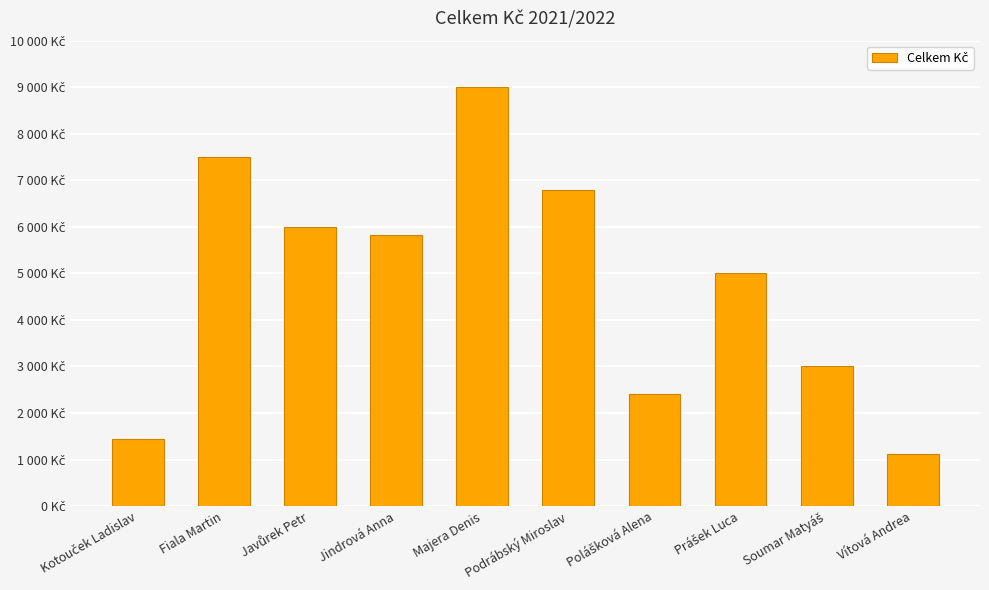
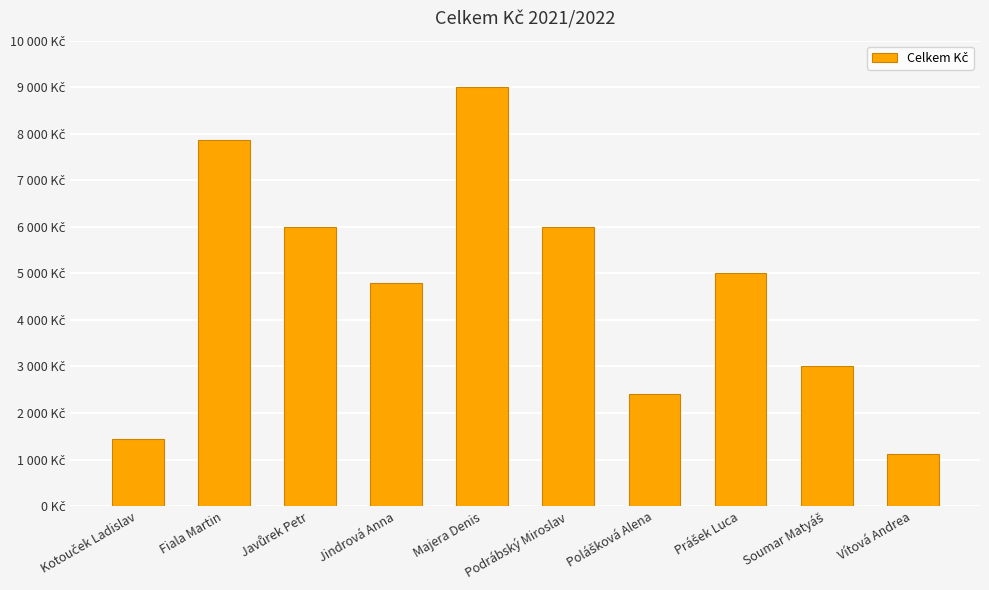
  {
    "Kotouček Ladislav": "1400 Kč",
-   "Fiala Martin": "7500 Kč",
+   "Fiala Martin": "7900 Kč",
    "Javůrek Petr": "6000 Kč",
-   "Jindrová Anna": "5800 Kč",
+   "Jindrová Anna": "4800 Kč",
    "Majera Denis": "9000 Kč",
-   "Podrábský Miroslav": "6800 Kč",
+   "Podrábský Miroslav": "6000 Kč",
    "Polášková Alena": "2400 Kč",
    "Prášek Luca": "5000 Kč",
    "Soumar Matyáš": "3000 Kč",
    "Vítová Andrea": "1100 Kč"
  }
